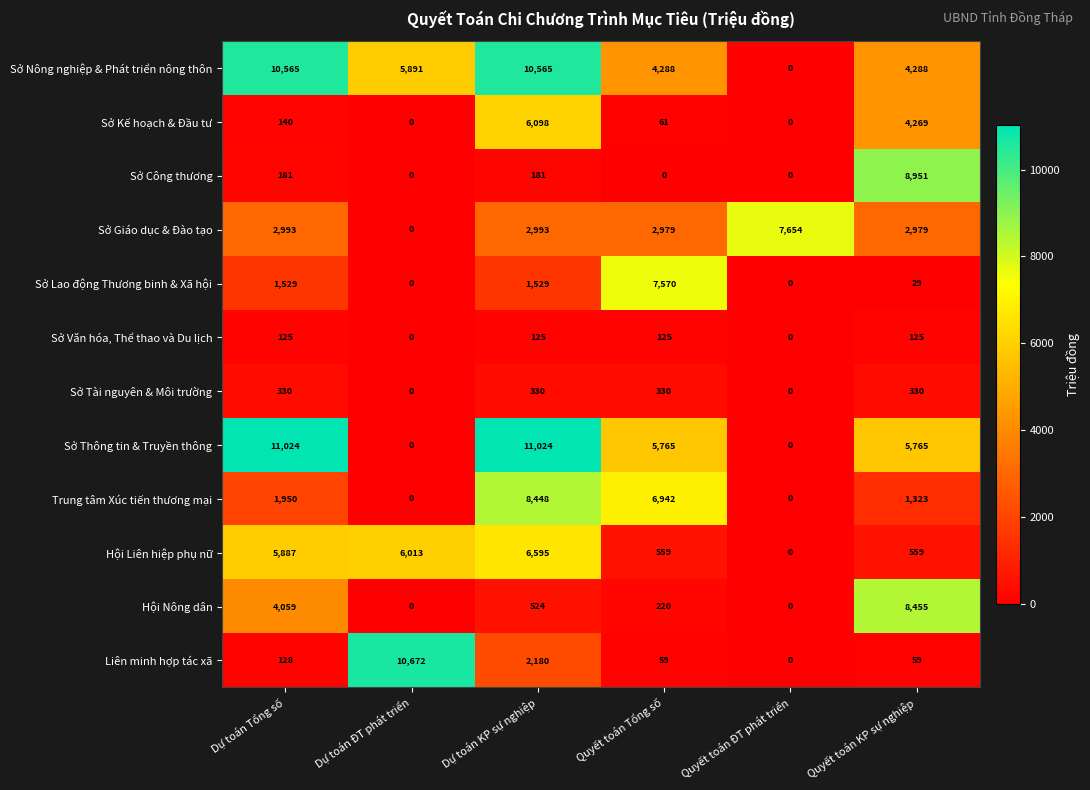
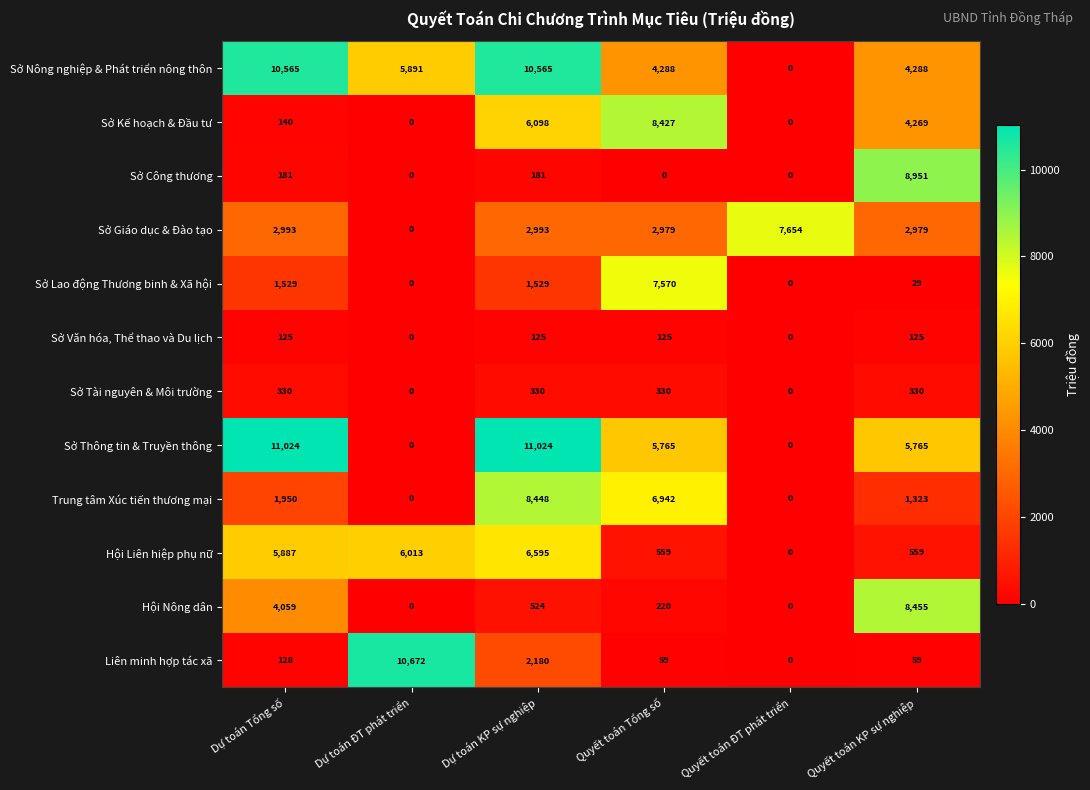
  {
    "Sở Nông nghiệp & Phát triển nông thôn": {
      "Dự toán Tổng số": "10,565",
      "Dự toán ĐT phát triển": "5,891",
      "Dự toán KP sự nghiệp": "10,565",
      "Quyết toán Tổng số": "4,288",
      "Quyết toán ĐT phát triển": "0",
      "Quyết toán KP sự nghiệp": "4,288"
    },
    "Sở Kế hoạch & Đầu tư": {
      "Dự toán Tổng số": "140",
      "Dự toán ĐT phát triển": "0",
      "Dự toán KP sự nghiệp": "6,098",
-     "Quyết toán Tổng số": "61",
+     "Quyết toán Tổng số": "8,427",
      "Quyết toán ĐT phát triển": "0",
      "Quyết toán KP sự nghiệp": "4,269"
    },
    "Sở Công thương": {
      "Dự toán Tổng số": "181",
      "Dự toán ĐT phát triển": "0",
      "Dự toán KP sự nghiệp": "181",
      "Quyết toán Tổng số": "0",
      "Quyết toán ĐT phát triển": "0",
      "Quyết toán KP sự nghiệp": "8,951"
    },
    "Sở Giáo dục & Đào tạo": {
      "Dự toán Tổng số": "2,993",
      "Dự toán ĐT phát triển": "0",
      "Dự toán KP sự nghiệp": "2,993",
      "Quyết toán Tổng số": "2,979",
      "Quyết toán ĐT phát triển": "7,654",
      "Quyết toán KP sự nghiệp": "2,979"
    },
    "Sở Lao động Thương binh & Xã hội": {
      "Dự toán Tổng số": "1,529",
      "Dự toán ĐT phát triển": "0",
      "Dự toán KP sự nghiệp": "1,529",
      "Quyết toán Tổng số": "7,570",
      "Quyết toán ĐT phát triển": "0",
      "Quyết toán KP sự nghiệp": "29"
    },
    "Sở Văn hóa, Thể thao và Du lịch": {
      "Dự toán Tổng số": "125",
      "Dự toán ĐT phát triển": "0",
      "Dự toán KP sự nghiệp": "125",
      "Quyết toán Tổng số": "125",
      "Quyết toán ĐT phát triển": "0",
      "Quyết toán KP sự nghiệp": "125"
    },
    "Sở Tài nguyên & Môi trường": {
      "Dự toán Tổng số": "330",
      "Dự toán ĐT phát triển": "0",
      "Dự toán KP sự nghiệp": "330",
      "Quyết toán Tổng số": "330",
      "Quyết toán ĐT phát triển": "0",
      "Quyết toán KP sự nghiệp": "330"
    },
    "Sở Thông tin & Truyền thông": {
      "Dự toán Tổng số": "11,024",
      "Dự toán ĐT phát triển": "0",
      "Dự toán KP sự nghiệp": "11,024",
      "Quyết toán Tổng số": "5,765",
      "Quyết toán ĐT phát triển": "0",
      "Quyết toán KP sự nghiệp": "5,765"
    },
    "Trung tâm Xúc tiến thương mại": {
      "Dự toán Tổng số": "1,950",
      "Dự toán ĐT phát triển": "0",
      "Dự toán KP sự nghiệp": "8,448",
      "Quyết toán Tổng số": "6,942",
      "Quyết toán ĐT phát triển": "0",
      "Quyết toán KP sự nghiệp": "1,323"
    },
    "Hội Liên hiệp phụ nữ": {
      "Dự toán Tổng số": "5,887",
      "Dự toán ĐT phát triển": "6,013",
      "Dự toán KP sự nghiệp": "6,595",
      "Quyết toán Tổng số": "559",
      "Quyết toán ĐT phát triển": "0",
      "Quyết toán KP sự nghiệp": "559"
    },
    "Hội Nông dân": {
      "Dự toán Tổng số": "4,059",
      "Dự toán ĐT phát triển": "0",
      "Dự toán KP sự nghiệp": "524",
      "Quyết toán Tổng số": "220",
      "Quyết toán ĐT phát triển": "0",
      "Quyết toán KP sự nghiệp": "8,455"
    },
    "Liên minh hợp tác xã": {
      "Dự toán Tổng số": "128",
      "Dự toán ĐT phát triển": "10,672",
      "Dự toán KP sự nghiệp": "2,180",
      "Quyết toán Tổng số": "59",
      "Quyết toán ĐT phát triển": "0",
      "Quyết toán KP sự nghiệp": "59"
    }
  }
